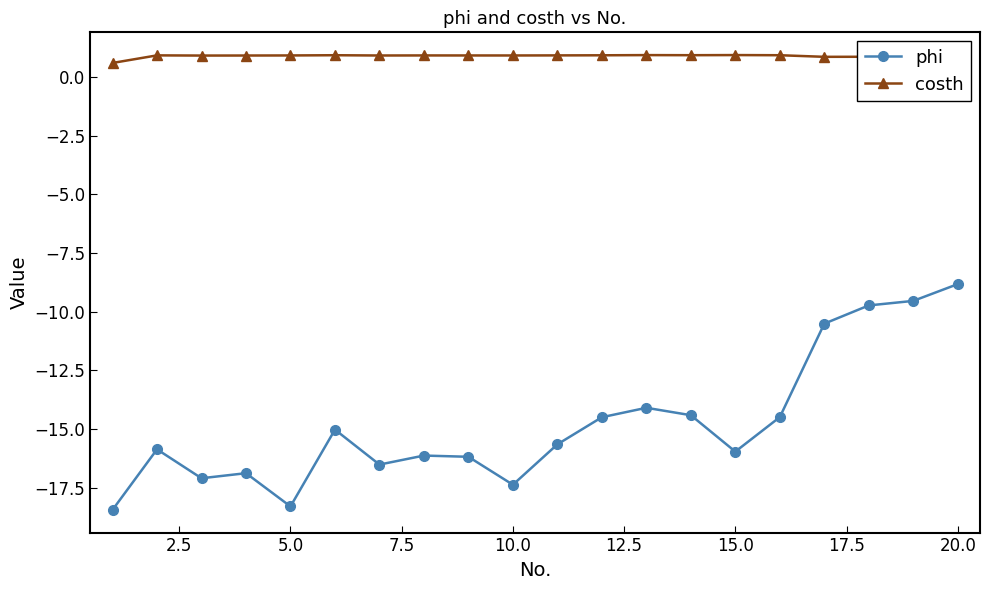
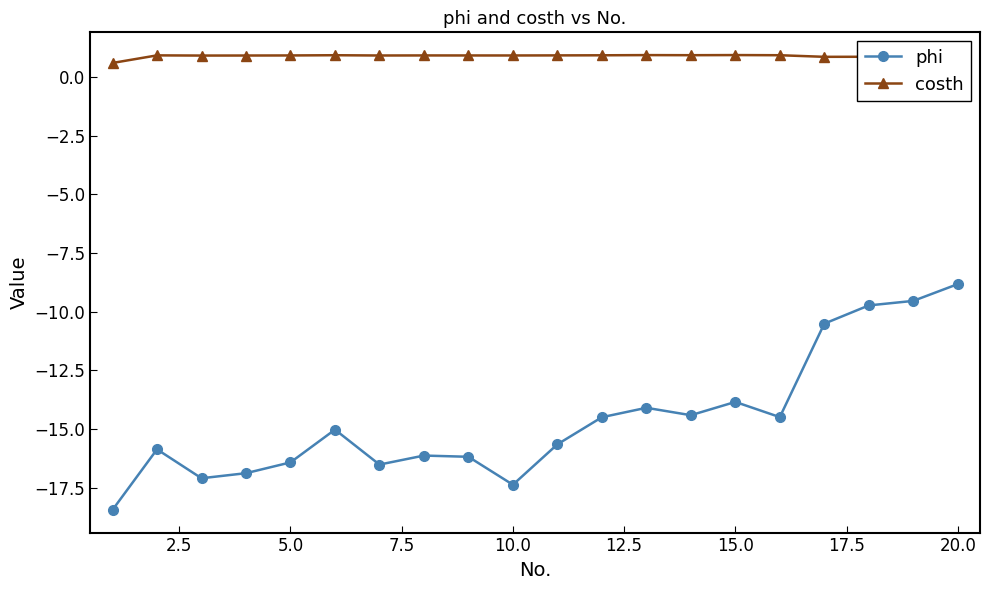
  {
    "phi": {
-     "5.0": -18.3,
+     "5.0": -16.4,
      "10.0": -17.4,
-     "15.0": -16.0,
+     "15.0": -13.8,
      "20.0": -8.8
    },
    "costh": {
      "5.0": 0.9,
      "10.0": 0.9,
      "15.0": 0.9
    }
  }
